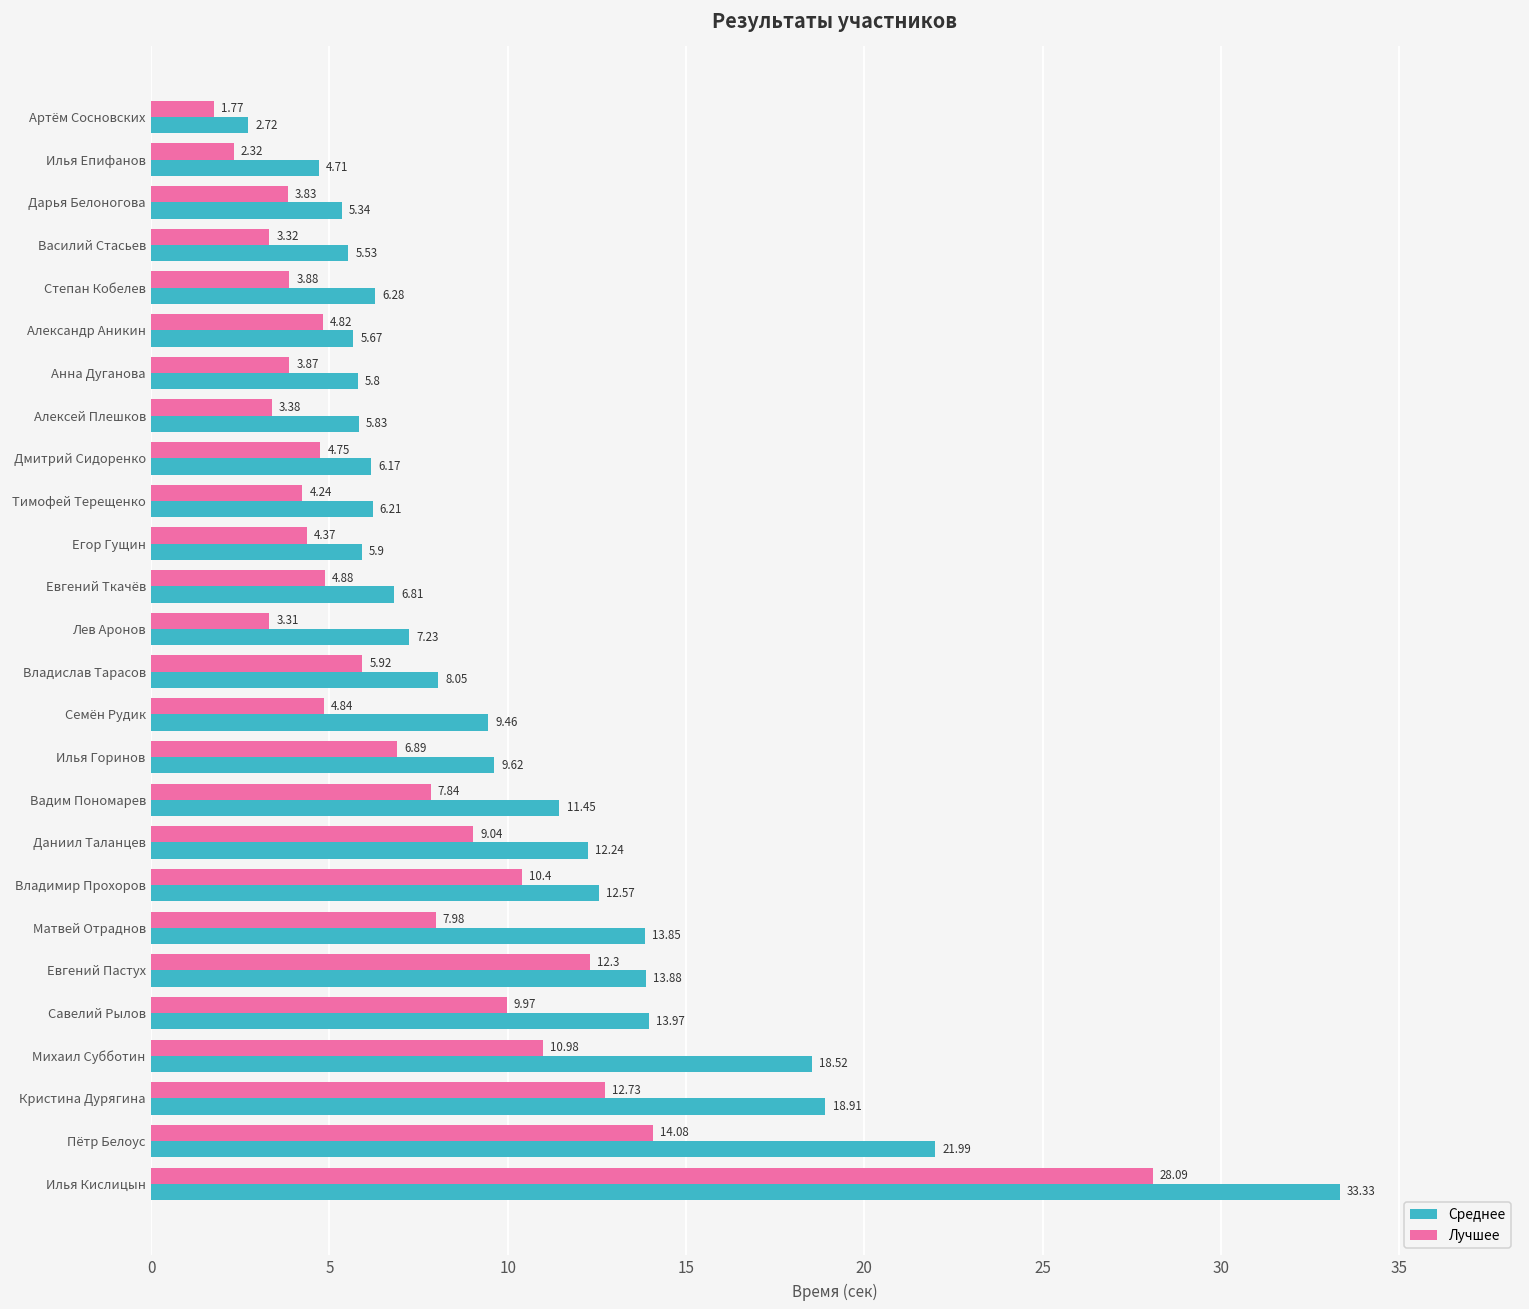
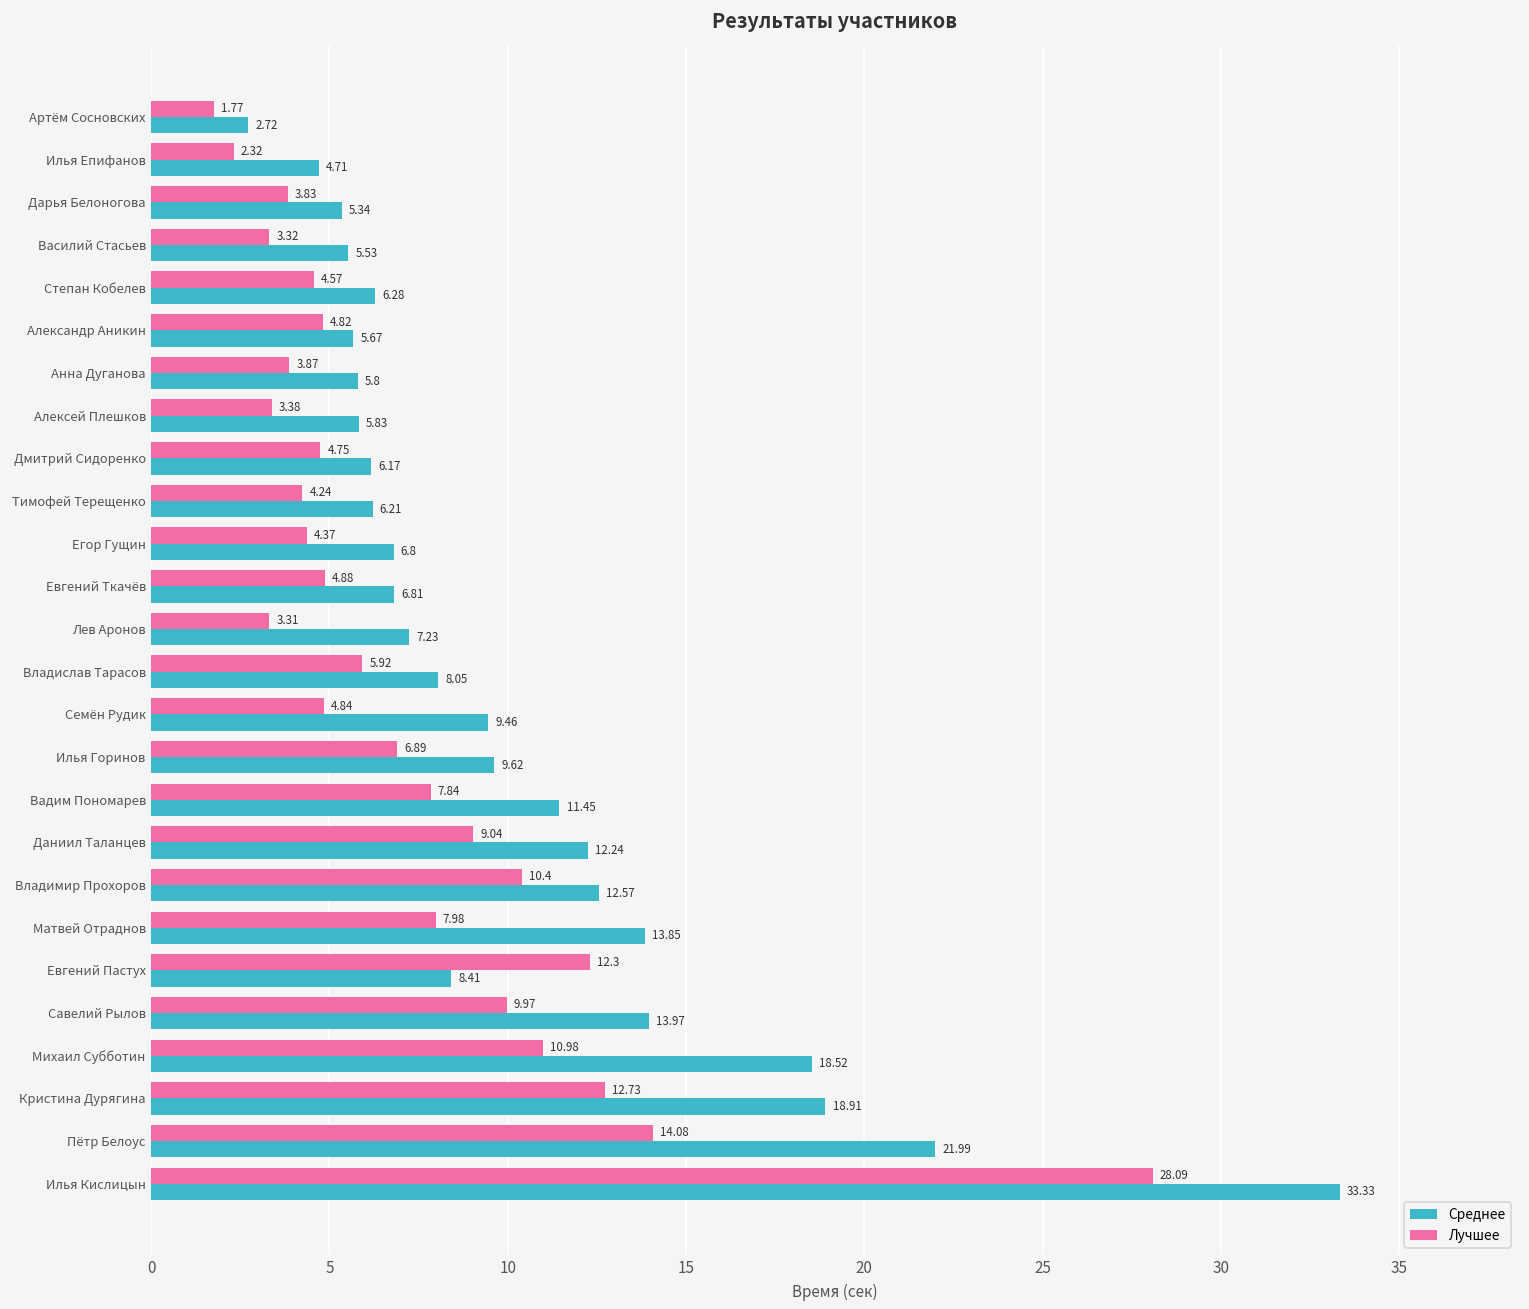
  {
    "Среднее": {
      "Артём Сосновских": 2.72,
      "Илья Епифанов": 4.71,
      "Дарья Белоногова": 5.34,
      "Василий Стасьев": 5.53,
      "Степан Кобелев": 6.28,
      "Александр Аникин": 5.67,
      "Анна Дуганова": 5.8,
      "Алексей Плешков": 5.83,
      "Дмитрий Сидоренко": 6.17,
      "Тимофей Терещенко": 6.21,
-     "Егор Гущин": 5.9,
+     "Егор Гущин": 6.8,
      "Евгений Ткачёв": 6.81,
      "Лев Аронов": 7.23,
      "Владислав Тарасов": 8.05,
      "Семён Рудик": 9.46,
      "Илья Горинов": 9.62,
      "Вадим Пономарев": 11.45,
      "Даниил Таланцев": 12.24,
      "Владимир Прохоров": 12.57,
      "Матвей Отраднов": 13.85,
-     "Евгений Пастух": 13.88,
+     "Евгений Пастух": 8.41,
      "Савелий Рылов": 13.97,
      "Михаил Субботин": 18.52,
      "Кристина Дурягина": 18.91,
      "Пётр Белоус": 21.99,
      "Илья Кислицын": 33.33
    },
    "Лучшее": {
      "Артём Сосновских": 1.77,
      "Илья Епифанов": 2.32,
      "Дарья Белоногова": 3.83,
      "Василий Стасьев": 3.32,
-     "Степан Кобелев": 3.88,
+     "Степан Кобелев": 4.57,
      "Александр Аникин": 4.82,
      "Анна Дуганова": 3.87,
      "Алексей Плешков": 3.38,
      "Дмитрий Сидоренко": 4.75,
      "Тимофей Терещенко": 4.24,
      "Егор Гущин": 4.37,
      "Евгений Ткачёв": 4.88,
      "Лев Аронов": 3.31,
      "Владислав Тарасов": 5.92,
      "Семён Рудик": 4.84,
      "Илья Горинов": 6.89,
      "Вадим Пономарев": 7.84,
      "Даниил Таланцев": 9.04,
      "Владимир Прохоров": 10.4,
      "Матвей Отраднов": 7.98,
      "Евгений Пастух": 12.3,
      "Савелий Рылов": 9.97,
      "Михаил Субботин": 10.98,
      "Кристина Дурягина": 12.73,
      "Пётр Белоус": 14.08,
      "Илья Кислицын": 28.09
    }
  }
